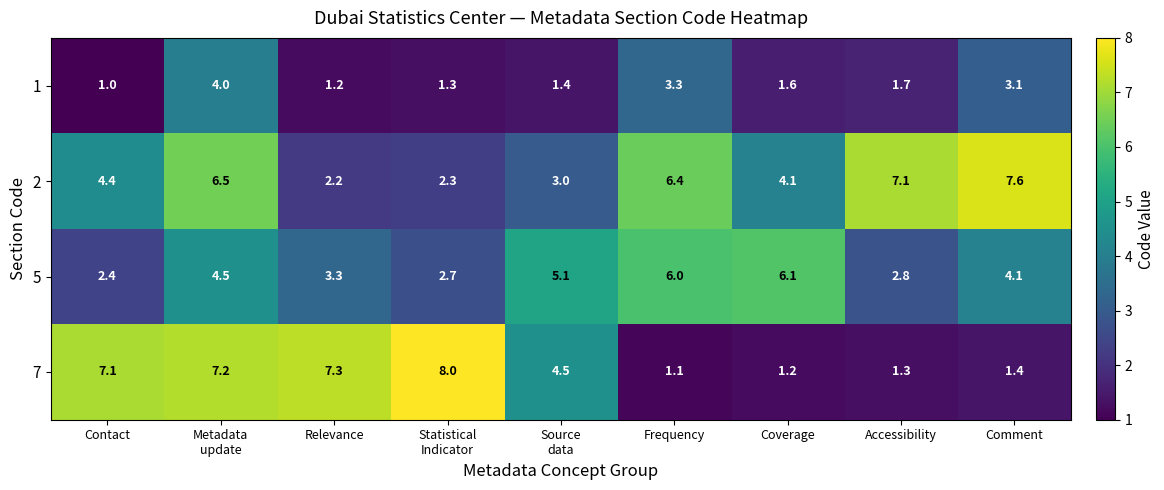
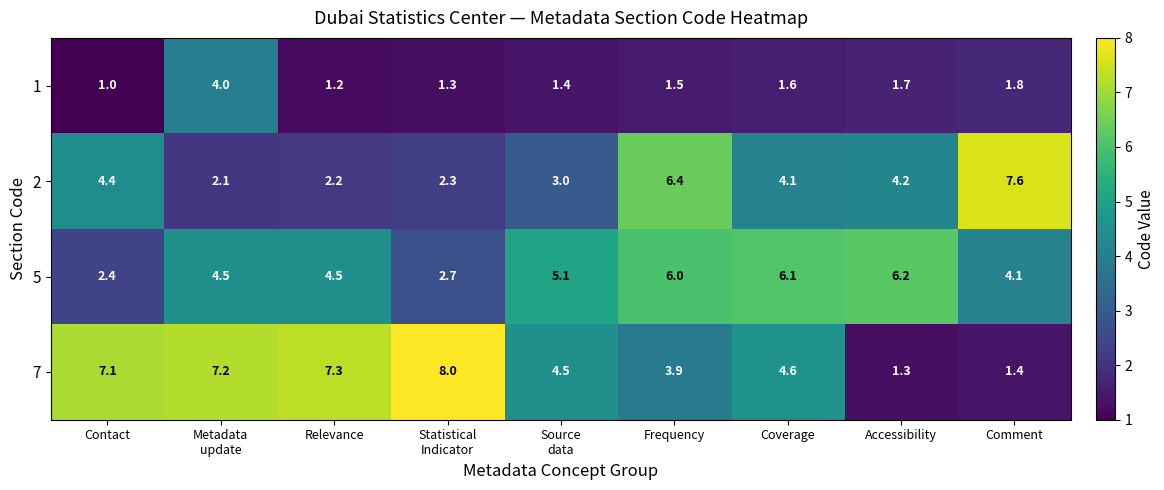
  {
    "1": {
      "Contact": 1.0,
      "Metadata update": 4.0,
      "Relevance": 1.2,
      "Statistical Indicator": 1.3,
      "Source data": 1.4,
-     "Frequency": 3.3,
+     "Frequency": 1.5,
      "Coverage": 1.6,
      "Accessibility": 1.7,
-     "Comment": 3.1
+     "Comment": 1.8
    },
    "2": {
      "Contact": 4.4,
-     "Metadata update": 6.5,
+     "Metadata update": 2.1,
      "Relevance": 2.2,
      "Statistical Indicator": 2.3,
      "Source data": 3.0,
      "Frequency": 6.4,
      "Coverage": 4.1,
-     "Accessibility": 7.1,
+     "Accessibility": 4.2,
      "Comment": 7.6
    },
    "5": {
      "Contact": 2.4,
      "Metadata update": 4.5,
-     "Relevance": 3.3,
+     "Relevance": 4.5,
      "Statistical Indicator": 2.7,
      "Source data": 5.1,
      "Frequency": 6.0,
      "Coverage": 6.1,
-     "Accessibility": 2.8,
+     "Accessibility": 6.2,
      "Comment": 4.1
    },
    "7": {
      "Contact": 7.1,
      "Metadata update": 7.2,
      "Relevance": 7.3,
      "Statistical Indicator": 8.0,
      "Source data": 4.5,
-     "Frequency": 1.1,
-     "Coverage": 1.2,
+     "Frequency": 3.9,
+     "Coverage": 4.6,
      "Accessibility": 1.3,
      "Comment": 1.4
    }
  }
